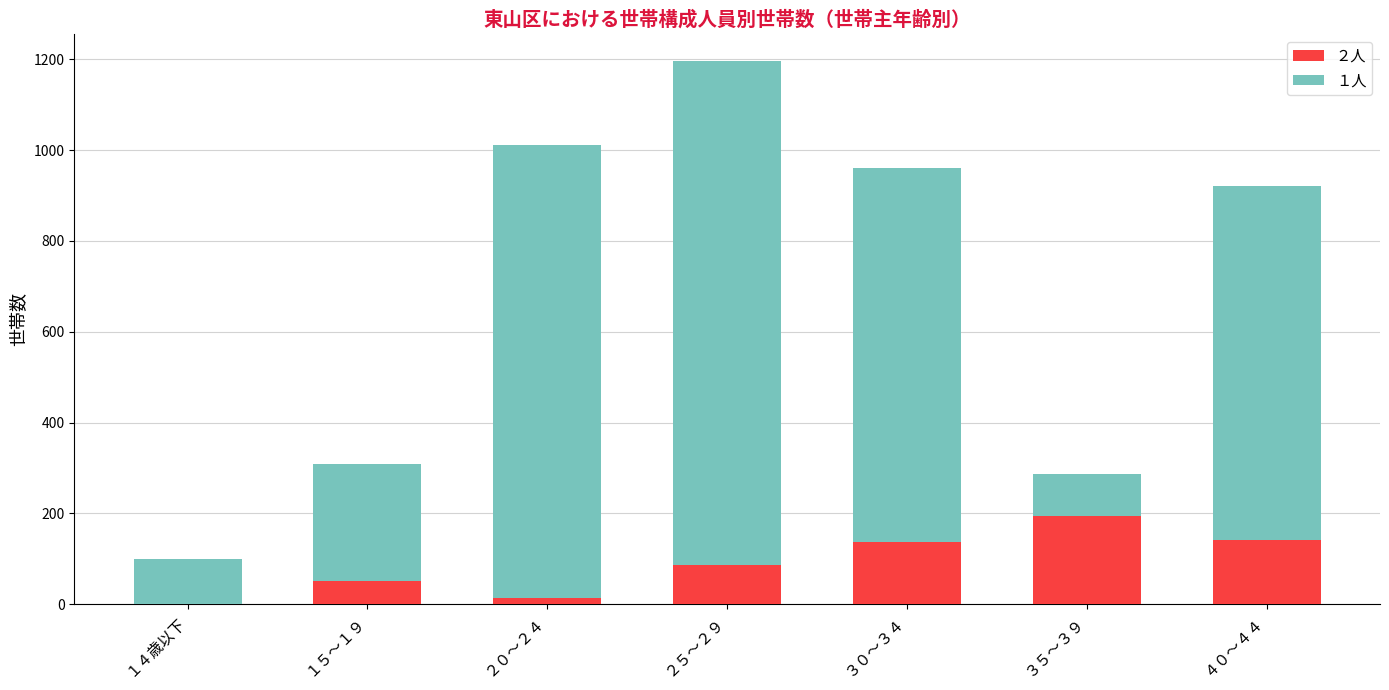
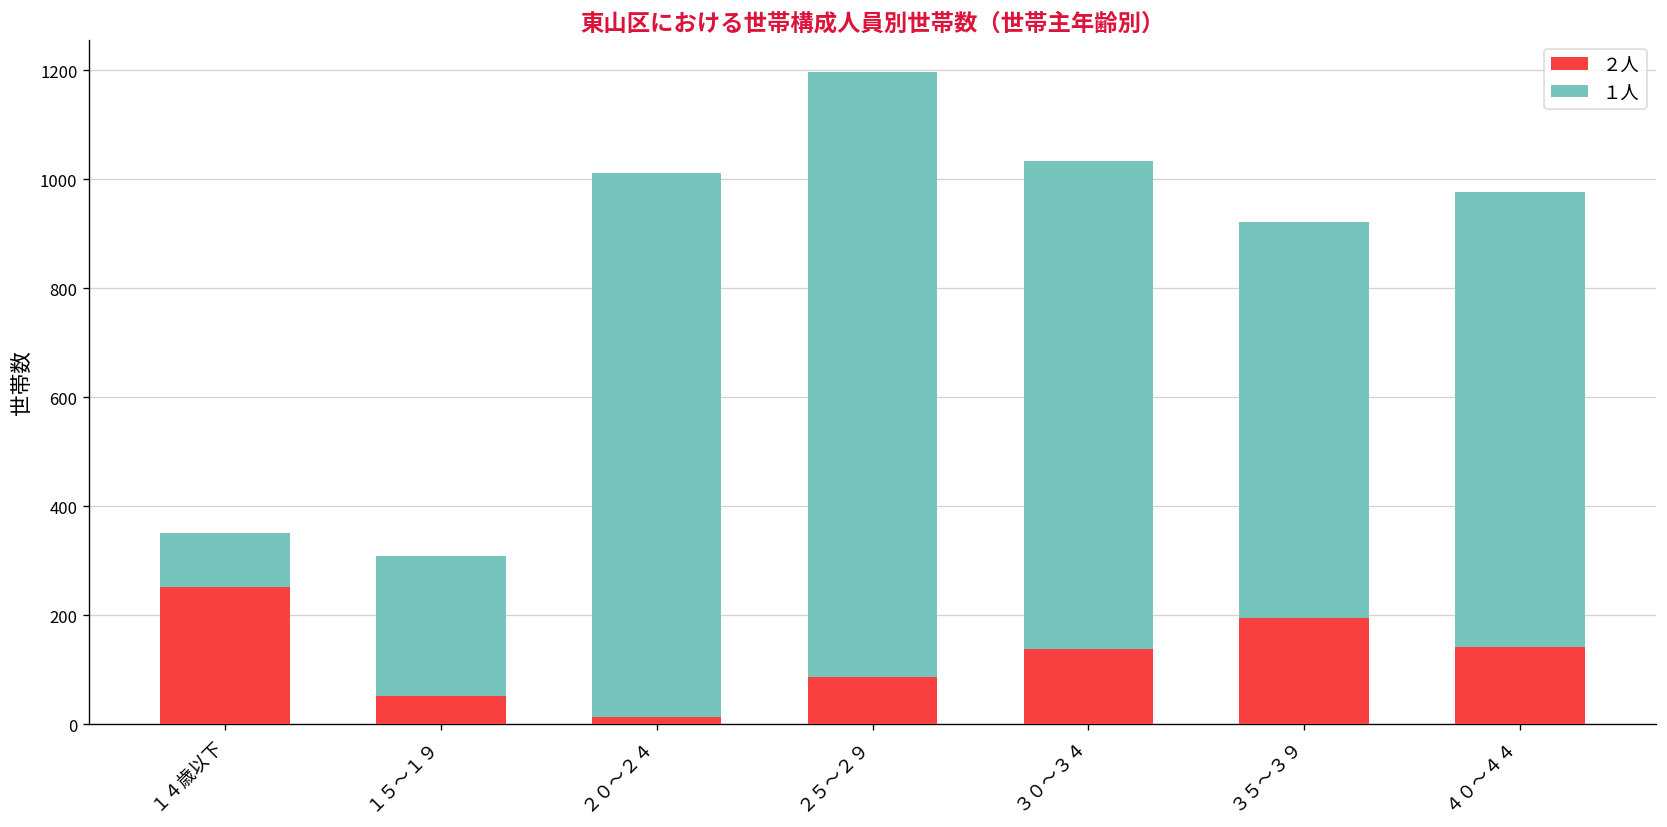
  {
    "２人": {
-     "１４歳以下": 0,
+     "１４歳以下": 250,
      "１５～１９": 50,
      "２０～２４": 10,
      "２５～２９": 90,
      "３０～３４": 140,
      "３５～３９": 200,
      "４０～４４": 140
    },
    "１人": {
      "１４歳以下": 100,
      "１５～１９": 260,
      "２０～２４": 1000,
      "２５～２９": 1110,
-     "３０～３４": 820,
-     "３５～３９": 90,
-     "４０～４４": 780
+     "３０～３４": 900,
+     "３５～３９": 730,
+     "４０～４４": 840
    }
  }
